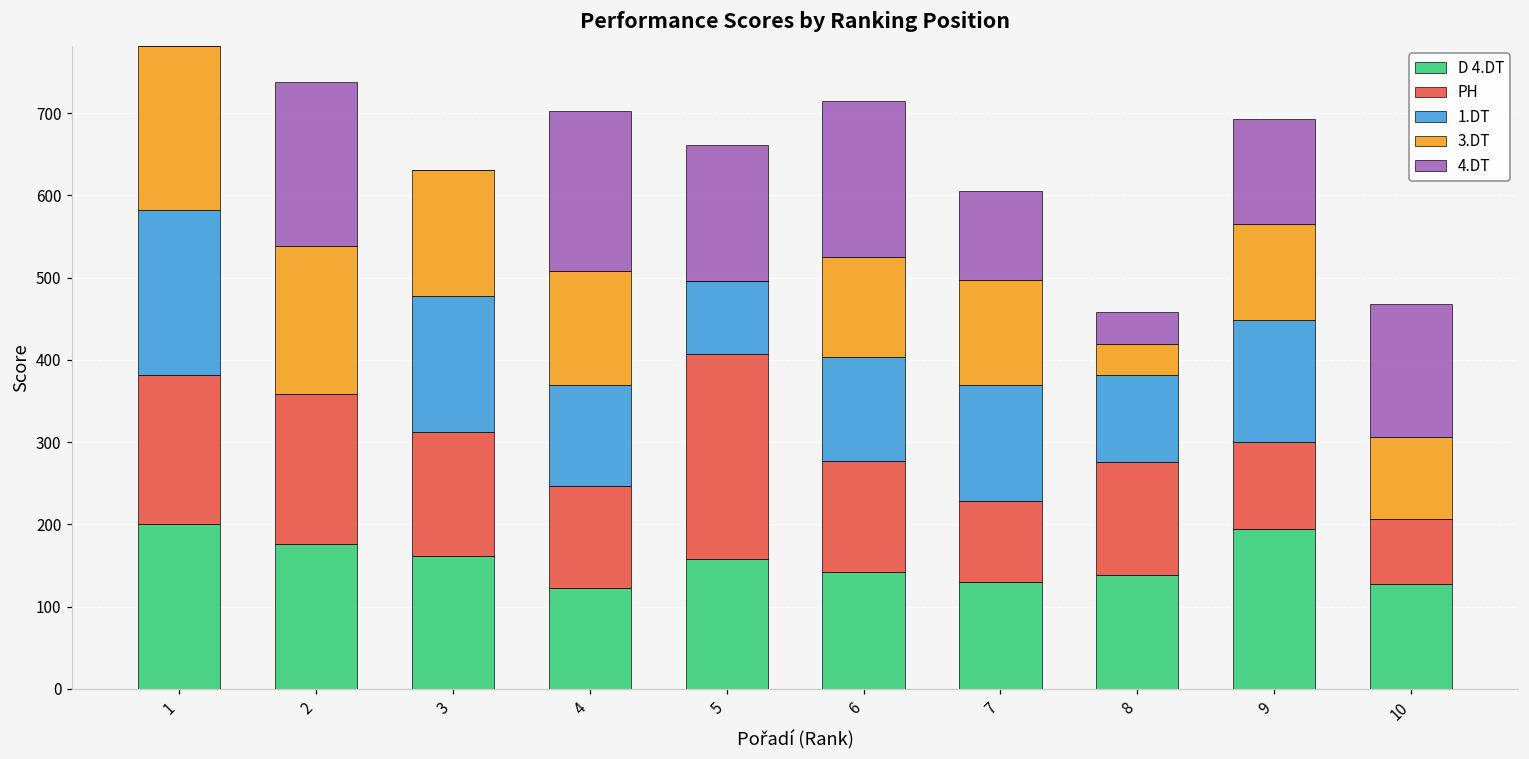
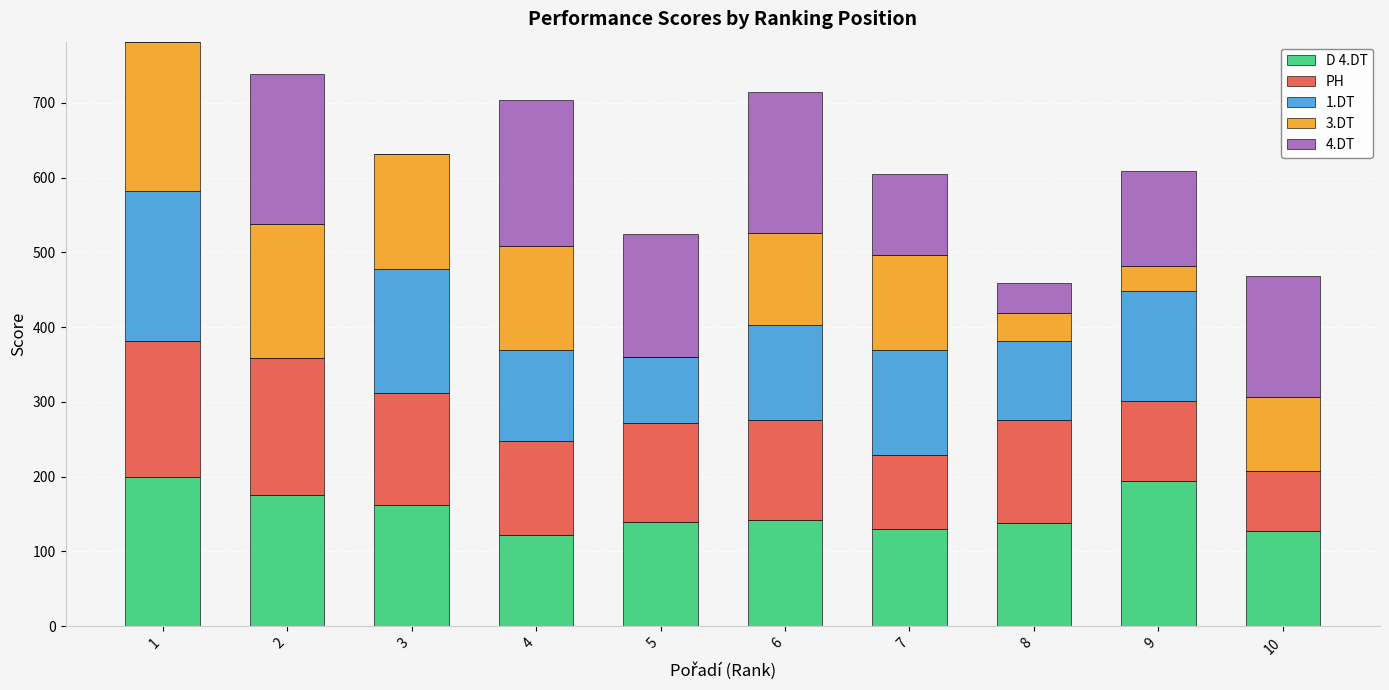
  {
    "D 4.DT": {
      "1": 200,
      "2": 180,
      "3": 160,
      "4": 120,
-     "5": 160,
+     "5": 140,
      "6": 140,
      "7": 130,
      "8": 140,
      "9": 190,
      "10": 130
    },
    "PH": {
      "1": 180,
      "2": 180,
      "3": 150,
      "4": 120,
-     "5": 250,
+     "5": 130,
      "6": 130,
      "7": 100,
      "8": 140,
      "9": 110,
      "10": 80
    },
    "1.DT": {
      "1": 200,
      "2": 0,
      "3": 170,
      "4": 120,
      "5": 90,
      "6": 130,
      "7": 140,
      "8": 110,
      "9": 150,
      "10": 0
    },
    "3.DT": {
      "1": 200,
      "2": 180,
      "3": 150,
      "4": 140,
      "5": 0,
      "6": 120,
      "7": 130,
      "8": 40,
-     "9": 120,
+     "9": 30,
      "10": 100
    },
    "4.DT": {
      "1": 0,
      "2": 200,
      "3": 0,
      "4": 200,
      "5": 170,
      "6": 190,
      "7": 110,
      "8": 40,
      "9": 130,
      "10": 160
    }
  }
